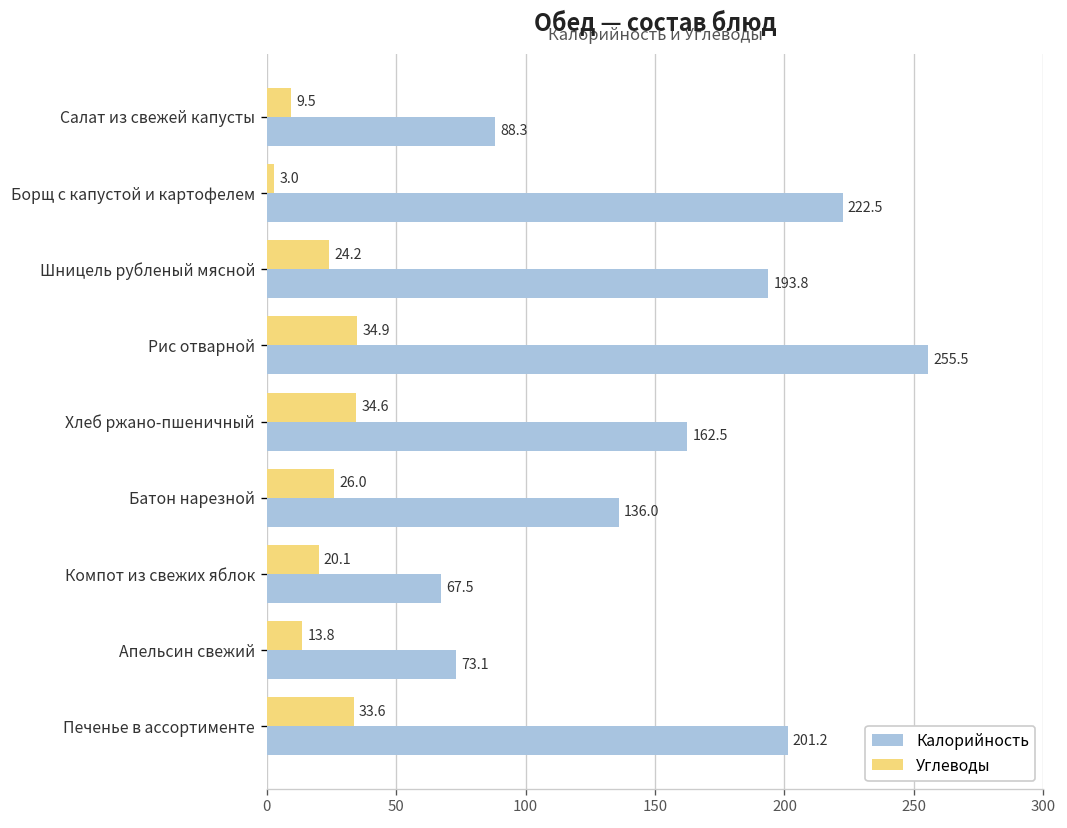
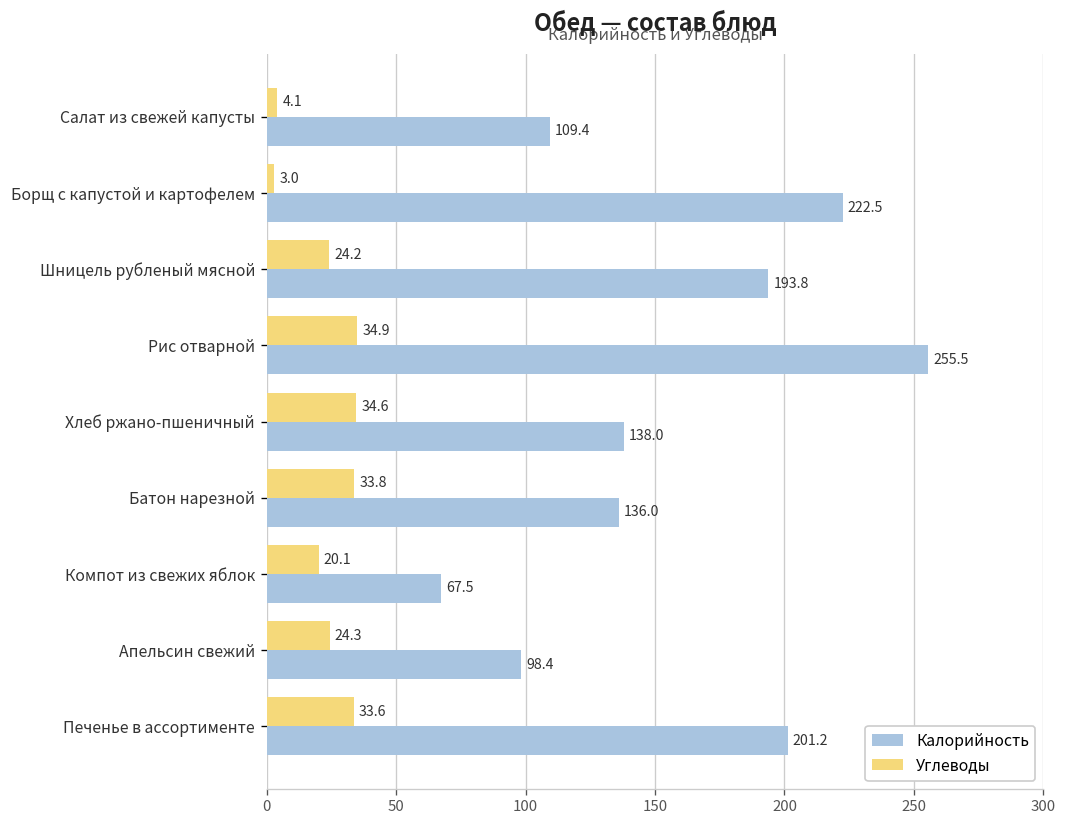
  {
    "Калорийность": {
-     "Салат из свежей капусты": 88.3,
+     "Салат из свежей капусты": 109.4,
      "Борщ с капустой и картофелем": 222.5,
      "Шницель рубленый мясной": 193.8,
      "Рис отварной": 255.5,
-     "Хлеб ржано-пшеничный": 162.5,
+     "Хлеб ржано-пшеничный": 138.0,
      "Батон нарезной": 136.0,
      "Компот из свежих яблок": 67.5,
-     "Апельсин свежий": 73.1,
+     "Апельсин свежий": 98.4,
      "Печенье в ассортименте": 201.2
    },
    "Углеводы": {
-     "Салат из свежей капусты": 9.5,
+     "Салат из свежей капусты": 4.1,
      "Борщ с капустой и картофелем": 3.0,
      "Шницель рубленый мясной": 24.2,
      "Рис отварной": 34.9,
      "Хлеб ржано-пшеничный": 34.6,
-     "Батон нарезной": 26.0,
+     "Батон нарезной": 33.8,
      "Компот из свежих яблок": 20.1,
-     "Апельсин свежий": 13.8,
+     "Апельсин свежий": 24.3,
      "Печенье в ассортименте": 33.6
    }
  }
